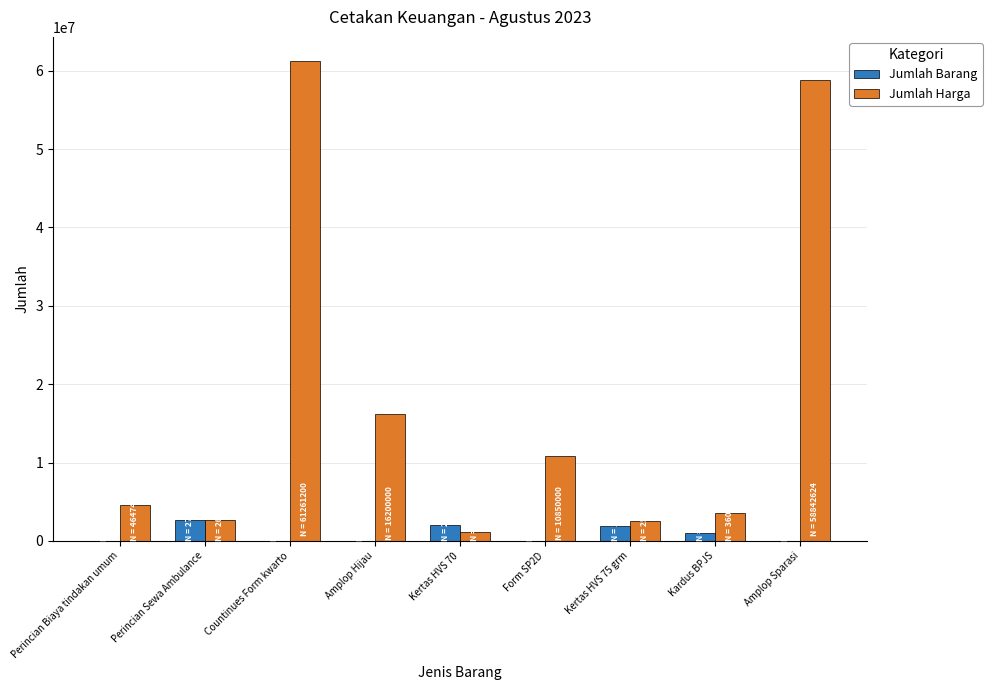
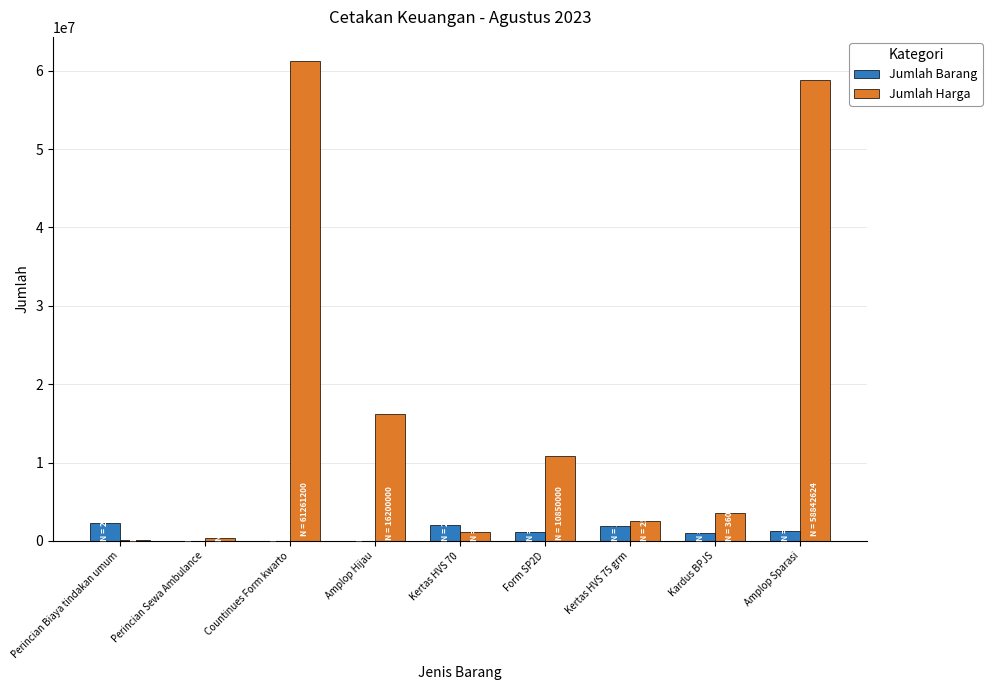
  {
    "Jumlah Barang": {
-     "Perincian Biaya tindakan umum": 0,
-     "Perincian Sewa Ambulance": 3000000,
+     "Perincian Biaya tindakan umum": 2000000,
+     "Perincian Sewa Ambulance": 0,
      "Kertas HVS 70": 2000000,
-     "Form SP2D": 0,
+     "Form SP2D": 1000000,
      "Kertas HVS 75 grm": 2000000,
      "Kardus BPJS": 1000000,
-     "Amplop Sparasi": 0
+     "Amplop Sparasi": 1000000
    },
    "Jumlah Harga": {
-     "Perincian Biaya tindakan umum": 5000000,
-     "Perincian Sewa Ambulance": 3000000,
+     "Perincian Biaya tindakan umum": 0,
+     "Perincian Sewa Ambulance": 0,
      "Kertas HVS 70": 1000000,
      "Kertas HVS 75 grm": 3000000
    }
  }
